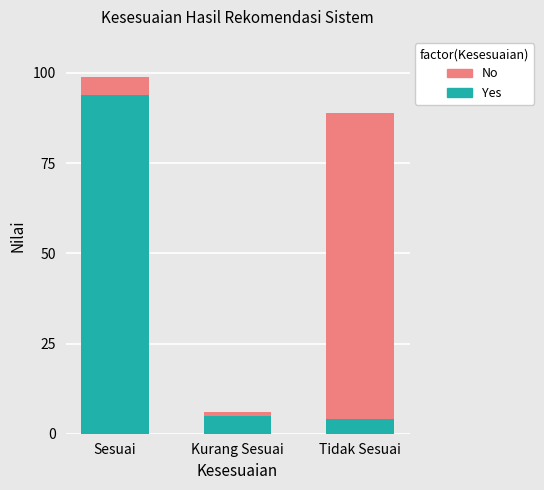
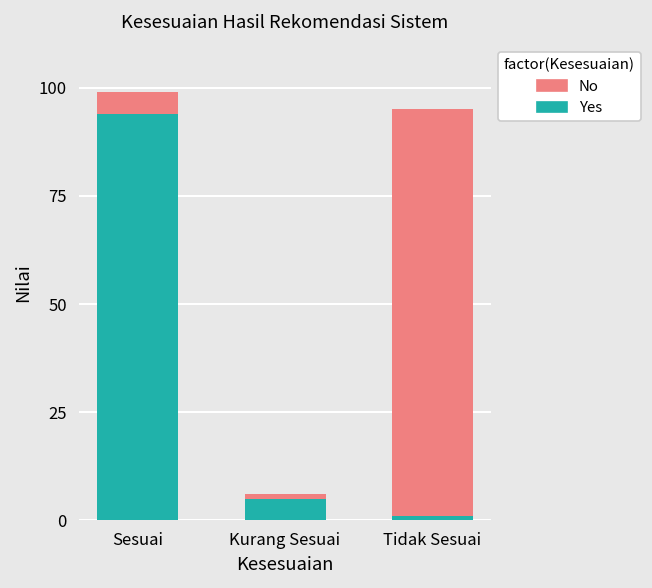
  {
    "Yes": {
      "Sesuai": 94,
      "Kurang Sesuai": 5,
-     "Tidak Sesuai": 4
+     "Tidak Sesuai": 1
    },
    "No": {
      "Sesuai": 5,
      "Kurang Sesuai": 1,
-     "Tidak Sesuai": 85
+     "Tidak Sesuai": 94
    }
  }
